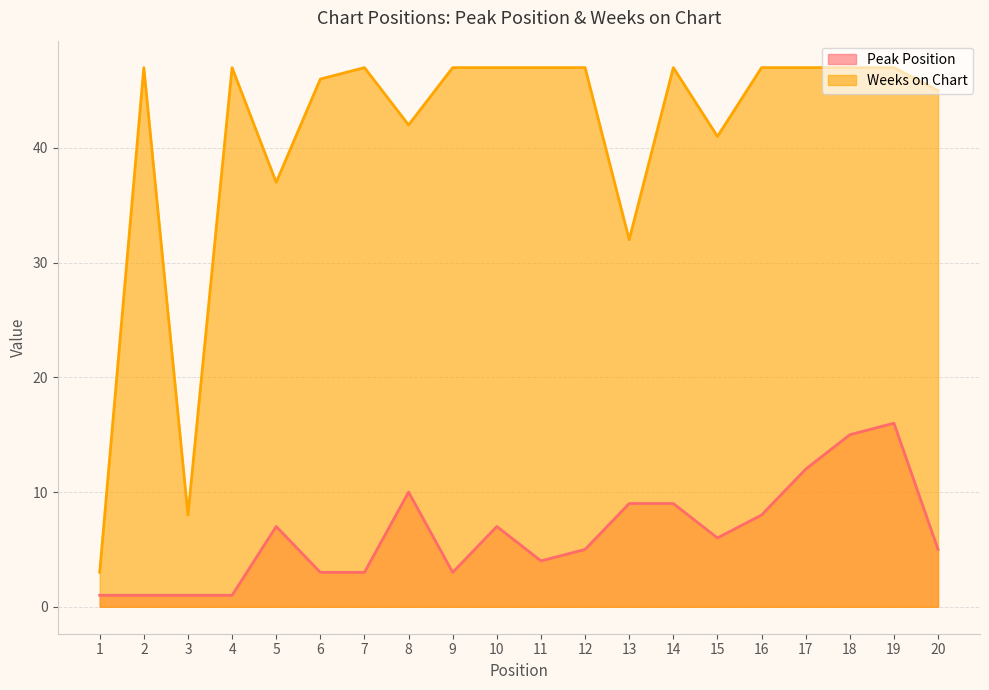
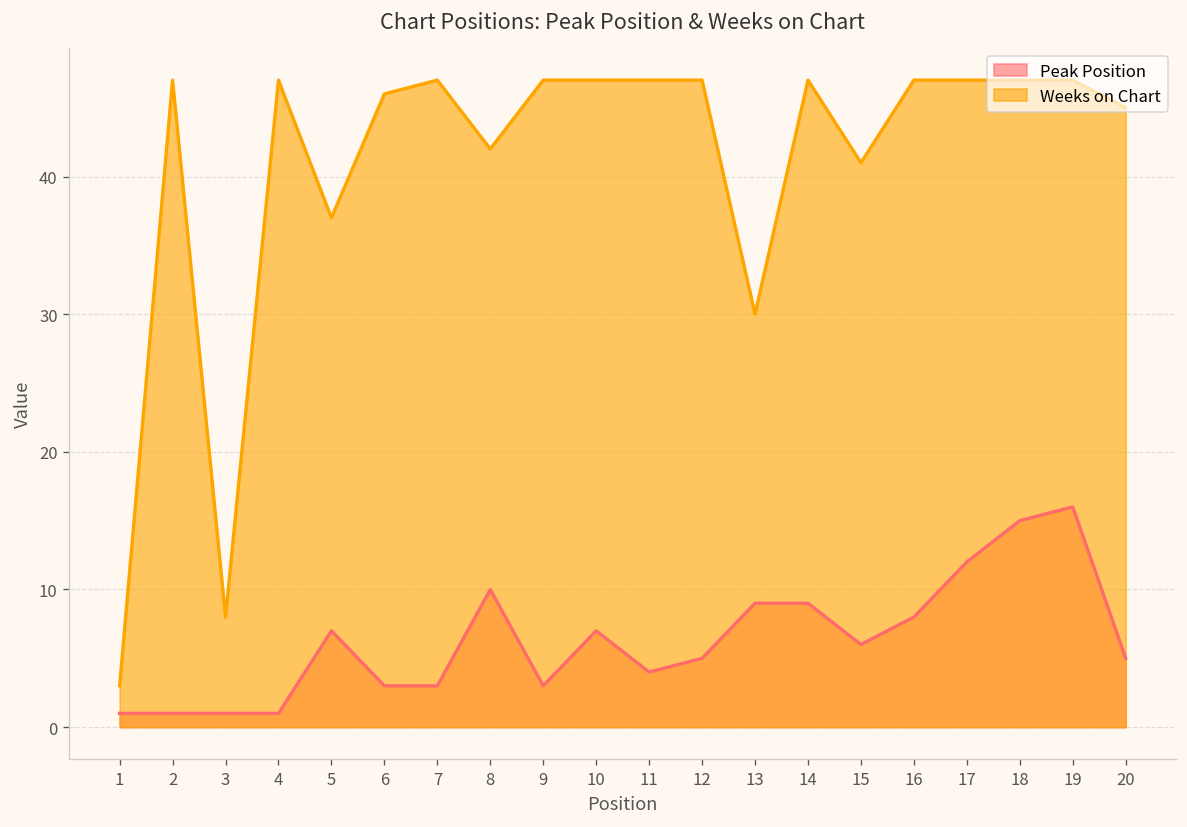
  {
    "Peak Position": {
      "1": 1,
      "2": 1,
      "3": 1,
      "4": 1,
      "5": 7,
      "6": 3,
      "7": 3,
      "8": 10,
      "9": 3,
      "10": 7,
      "11": 4,
      "12": 5,
      "13": 9,
      "14": 9,
      "15": 6,
      "16": 8,
      "17": 12,
      "18": 15,
      "19": 16,
      "20": 5
    },
    "Weeks on Chart": {
      "1": 3,
      "2": 47,
      "3": 8,
      "4": 47,
      "5": 37,
      "6": 46,
      "7": 47,
      "8": 42,
      "9": 47,
      "10": 47,
      "11": 47,
      "12": 47,
-     "13": 32,
+     "13": 30,
      "14": 47,
      "15": 41,
      "16": 47,
      "17": 47
    }
  }
